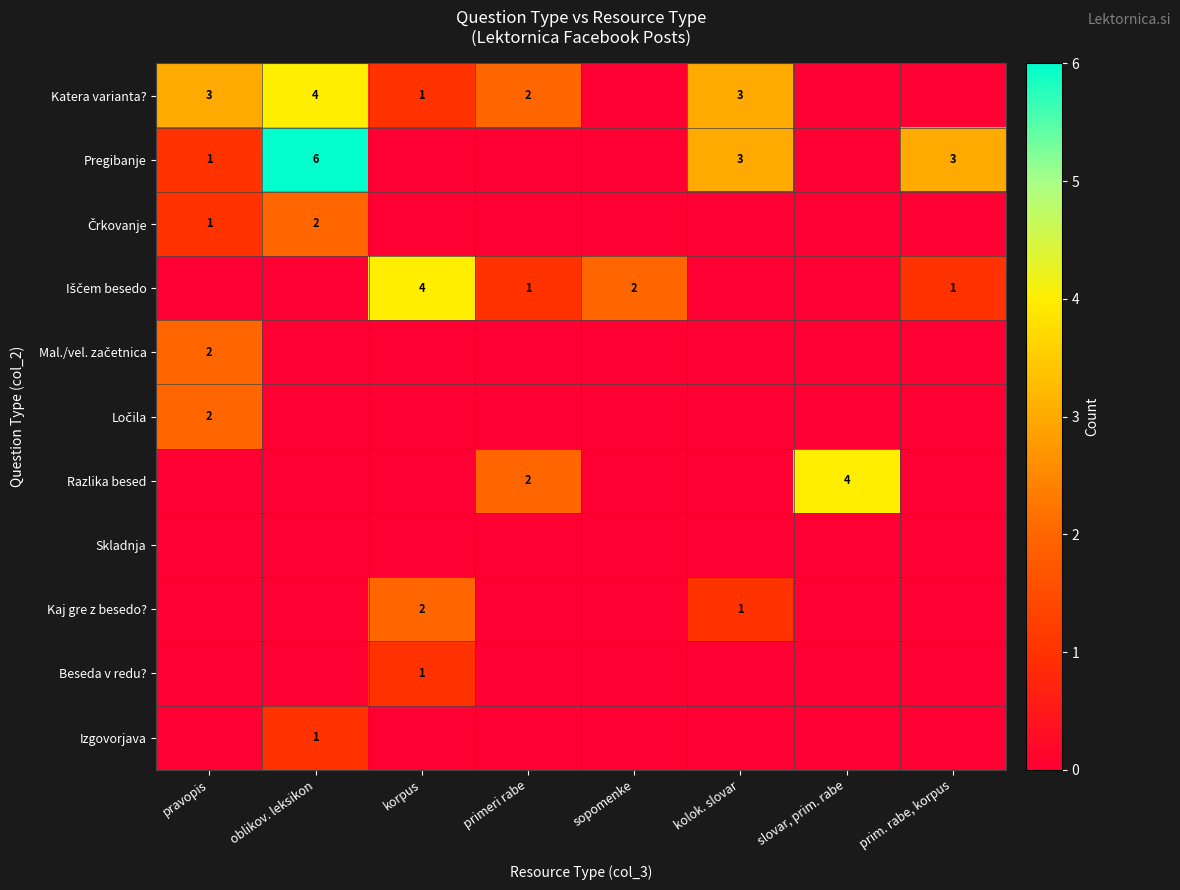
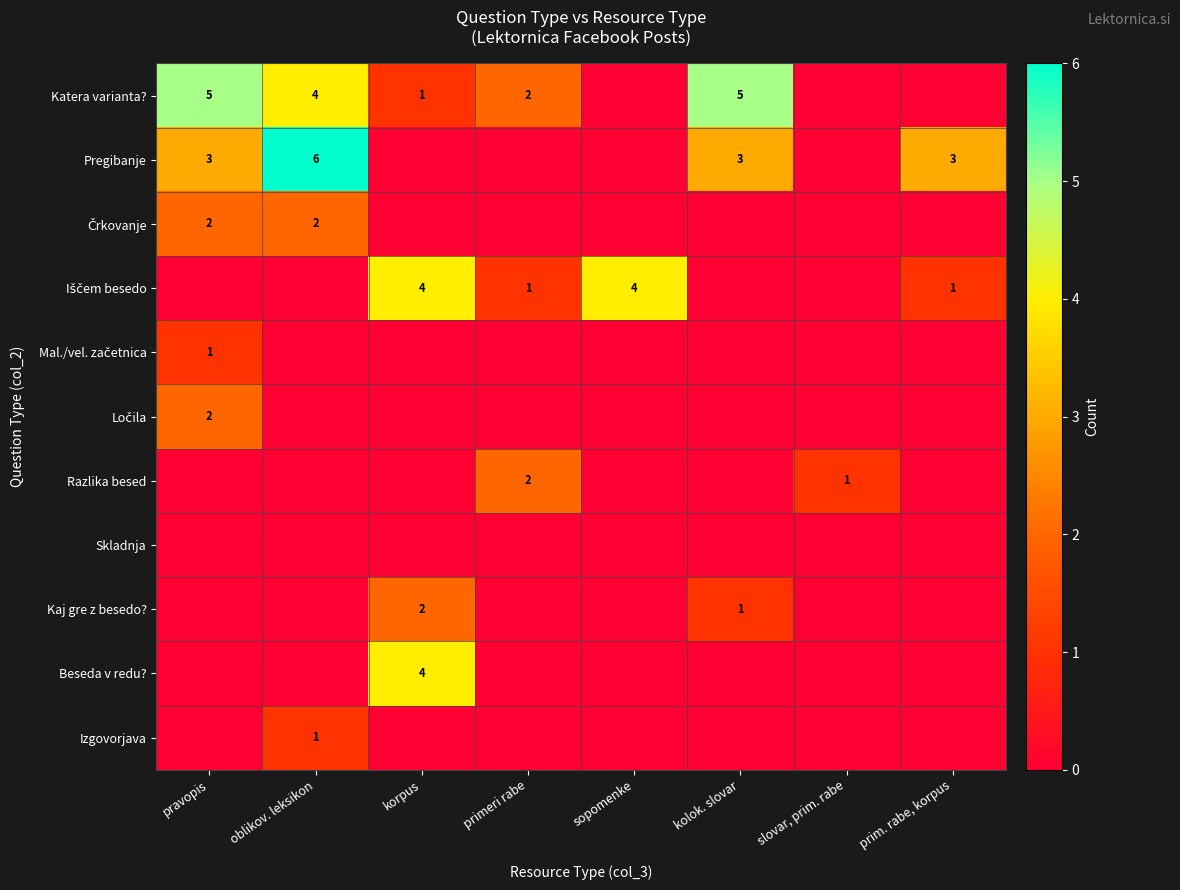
  {
    "Katera varianta?": {
-     "pravopis": 3,
+     "pravopis": 5,
      "oblikov. leksikon": 4,
      "korpus": 1,
      "primeri rabe": 2,
-     "kolok. slovar": 3
+     "kolok. slovar": 5
    },
    "Pregibanje": {
-     "pravopis": 1,
+     "pravopis": 3,
      "oblikov. leksikon": 6,
      "kolok. slovar": 3,
      "prim. rabe, korpus": 3
    },
    "Črkovanje": {
-     "pravopis": 1,
+     "pravopis": 2,
      "oblikov. leksikon": 2
    },
    "Iščem besedo": {
      "korpus": 4,
      "primeri rabe": 1,
-     "sopomenke": 2,
+     "sopomenke": 4,
      "prim. rabe, korpus": 1
    },
    "Mal./vel. začetnica": {
-     "pravopis": 2
+     "pravopis": 1
    },
    "Ločila": {
      "pravopis": 2
    },
    "Razlika besed": {
      "primeri rabe": 2,
-     "slovar, prim. rabe": 4
+     "slovar, prim. rabe": 1
    },
    "Kaj gre z besedo?": {
      "korpus": 2,
      "kolok. slovar": 1
    },
    "Beseda v redu?": {
-     "korpus": 1
+     "korpus": 4
    },
    "Izgovorjava": {
      "oblikov. leksikon": 1
    }
  }
